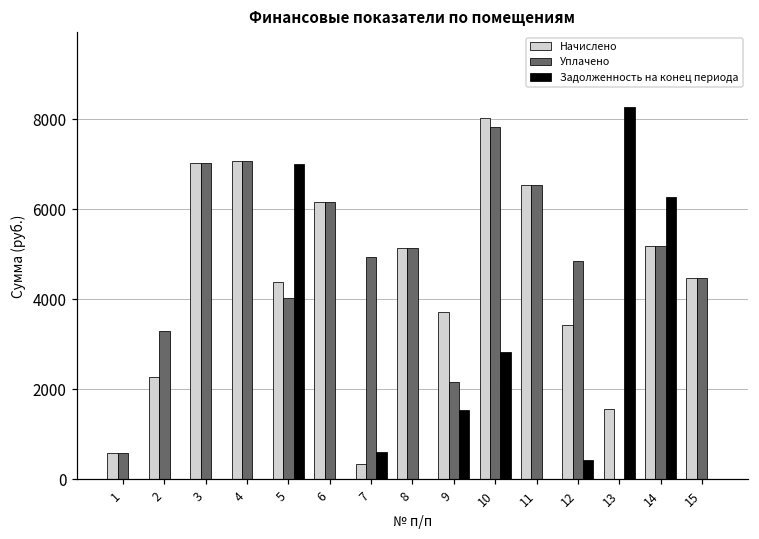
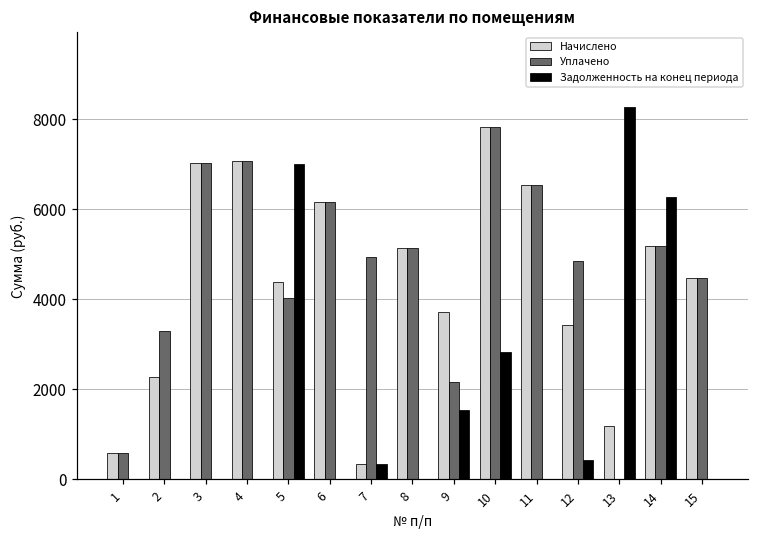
  {
    "Начислено": {
      "1": 600,
      "2": 2300,
      "3": 7000,
      "4": 7100,
      "5": 4400,
      "6": 6200,
      "7": 300,
      "8": 5200,
      "9": 3700,
-     "10": 8000,
+     "10": 7800,
      "11": 6500,
      "12": 3400,
-     "13": 1600,
+     "13": 1200,
      "14": 5200,
      "15": 4500
    },
    "Уплачено": {
      "1": 600,
      "2": 3300,
      "3": 7000,
      "4": 7100,
      "5": 4000,
      "6": 6200,
      "7": 4900,
      "8": 5200,
      "9": 2200,
      "10": 7800,
      "11": 6500,
      "12": 4800,
      "13": 0,
      "14": 5200,
      "15": 4500
    },
    "Задолженность на конец периода": {
      "1": 0,
      "2": 0,
      "3": 0,
      "4": 0,
      "5": 7000,
      "6": 0,
-     "7": 600,
+     "7": 300,
      "8": 0,
      "9": 1600,
      "10": 2800,
      "11": 0,
      "12": 400,
      "13": 8300,
      "14": 6300,
      "15": 0
    }
  }
